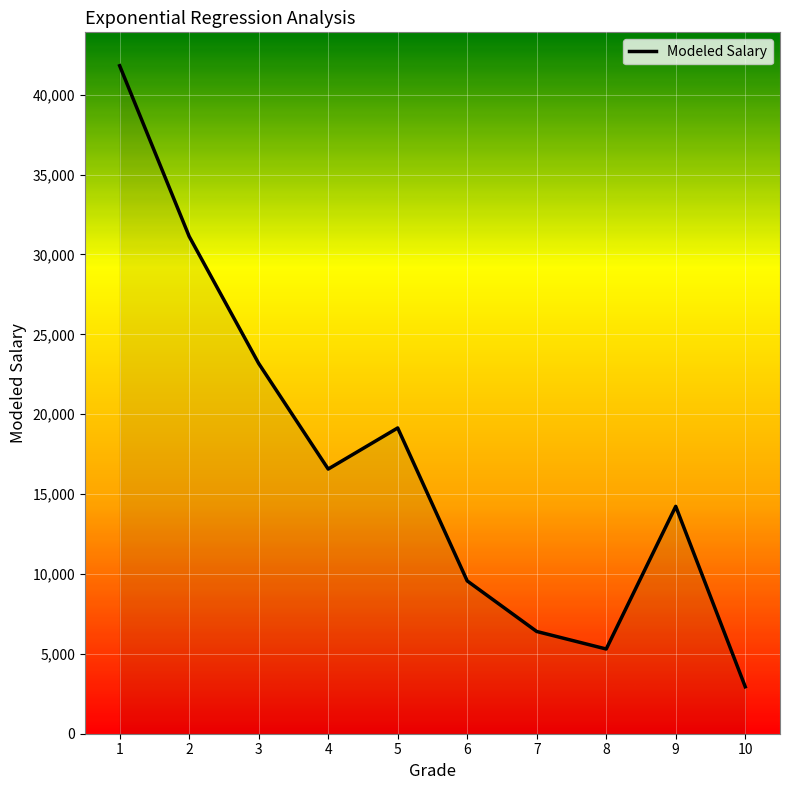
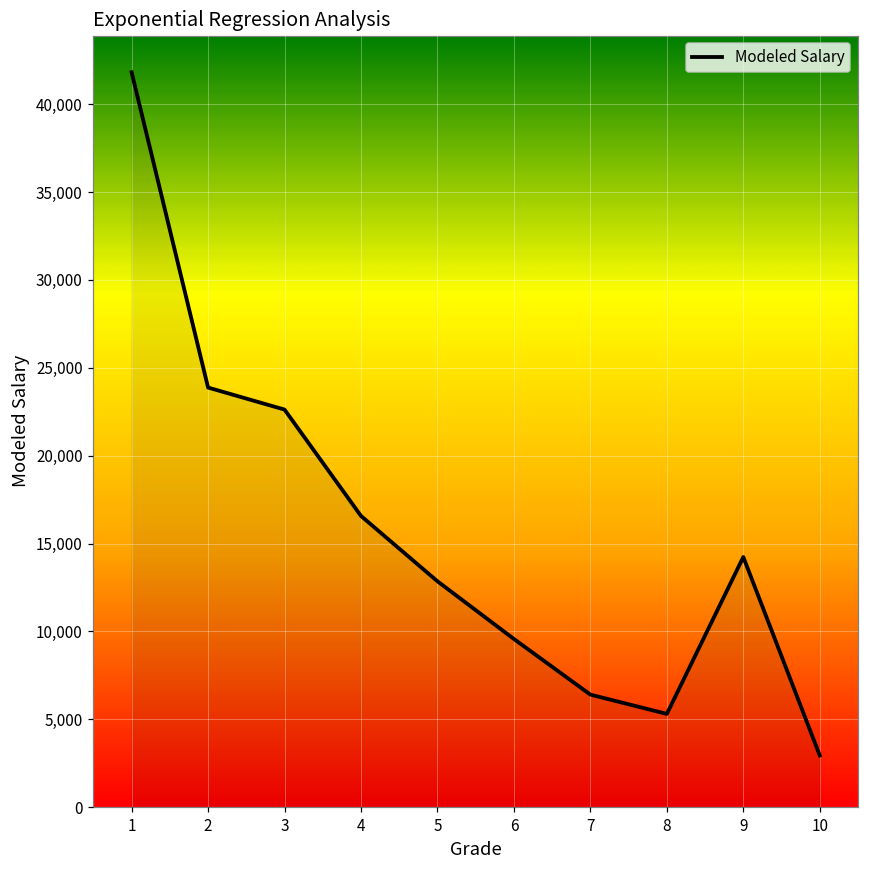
  {
    "1": "41,800",
-   "2": "31,100",
-   "3": "23,200",
+   "2": "23,900",
+   "3": "22,600",
    "4": "16,600",
-   "5": "19,100",
+   "5": "12,800",
    "6": "9,600",
    "7": "6,400",
    "8": "5,300",
    "9": "14,200",
    "10": "2,900"
  }
